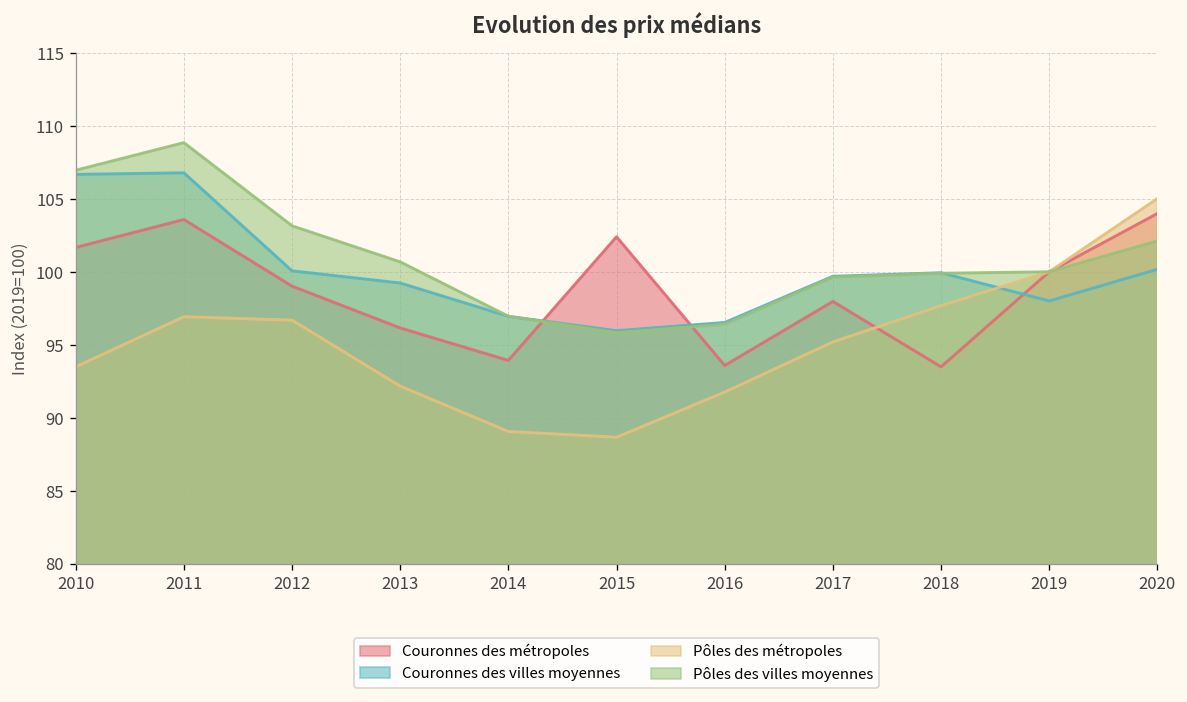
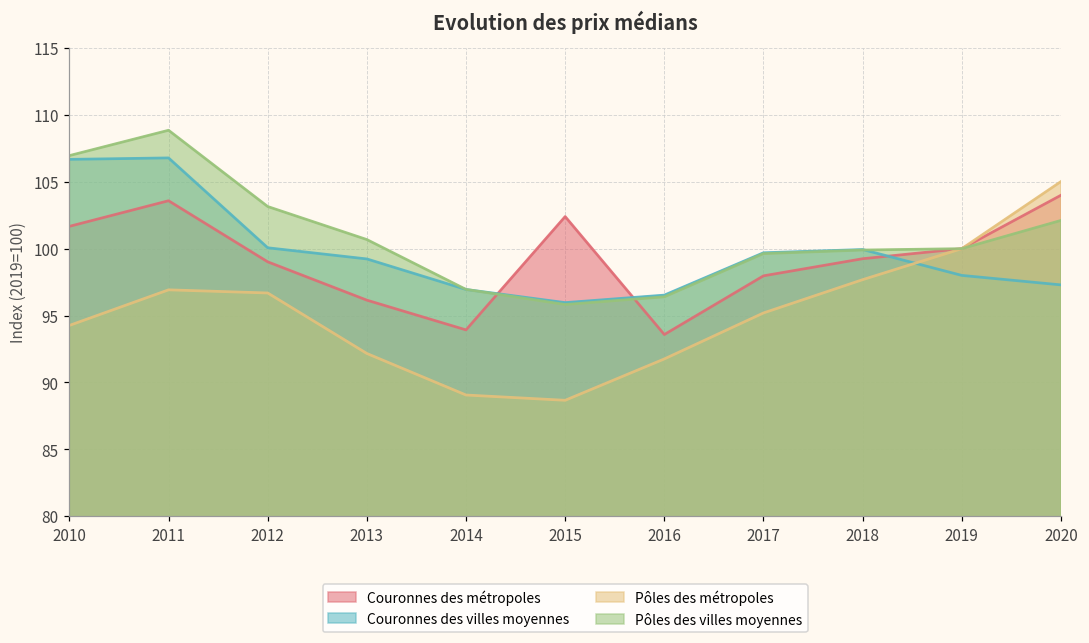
  {
    "Couronnes des métropoles": {
      "2010": 101.7,
      "2011": 103.6,
      "2012": 99.0,
      "2013": 96.1,
      "2014": 93.9,
      "2015": 102.4,
      "2016": 93.6,
      "2017": 98.0,
-     "2018": 93.5,
+     "2018": 99.2,
      "2020": 104.0
    },
    "Couronnes des villes moyennes": {
      "2010": 106.7,
      "2011": 106.8,
      "2012": 100.1,
      "2013": 99.2,
      "2019": 98.0,
-     "2020": 100.2
+     "2020": 97.3
    },
    "Pôles des métropoles": {
-     "2010": 93.5,
+     "2010": 94.3,
      "2011": 96.9,
      "2012": 96.7,
      "2013": 92.2,
      "2014": 89.1,
      "2015": 88.7,
      "2016": 91.8,
      "2017": 95.2,
      "2018": 97.7,
      "2020": 105.0
    },
    "Pôles des villes moyennes": {
      "2010": 107.0,
      "2011": 108.8,
      "2012": 103.1,
      "2013": 100.7,
      "2020": 102.1
    }
  }
